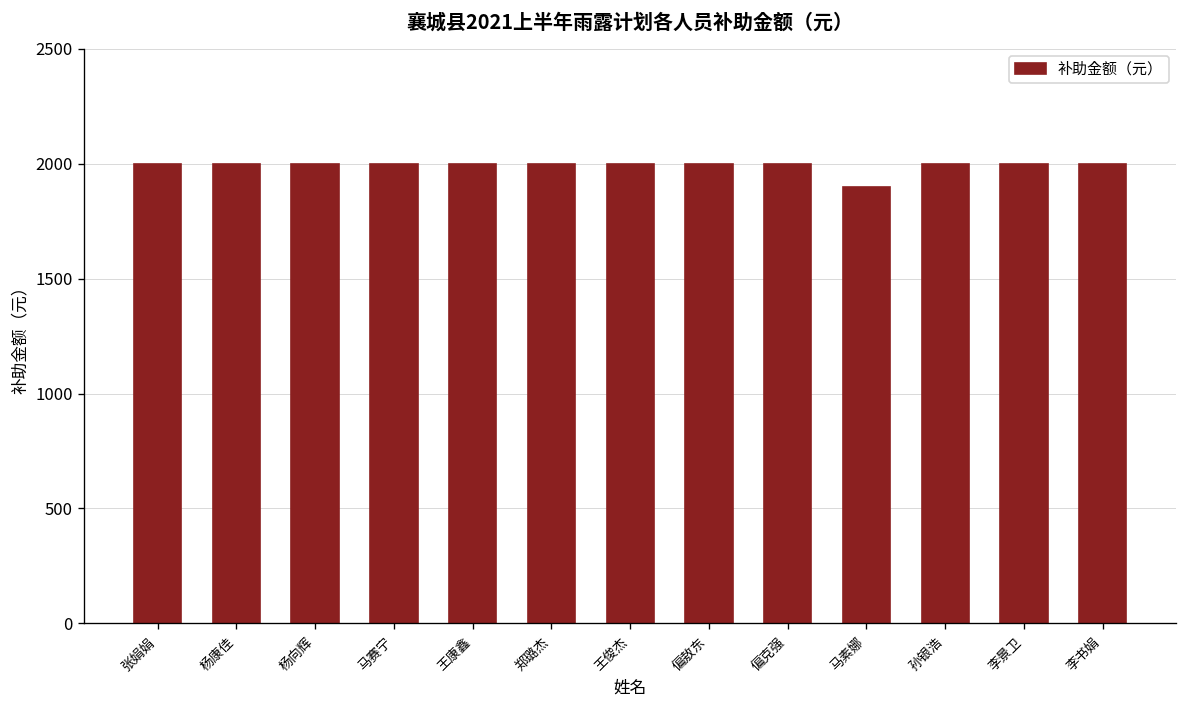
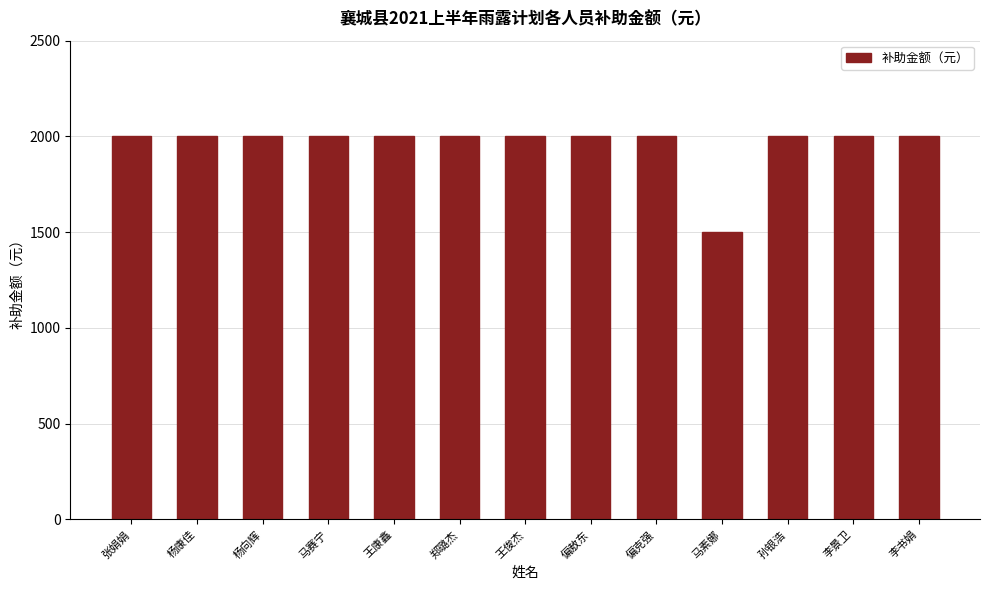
  {
    "张娟娟": 2000,
    "杨康佳": 2000,
    "杨向辉": 2000,
    "马赛宁": 2000,
    "王康鑫": 2000,
    "郑璐杰": 2000,
    "王俊杰": 2000,
    "偏敖东": 2000,
    "偏克强": 2000,
-   "马素娜": 1900,
+   "马素娜": 1500,
    "孙银浩": 2000,
    "李景卫": 2000,
    "李书娟": 2000
  }
